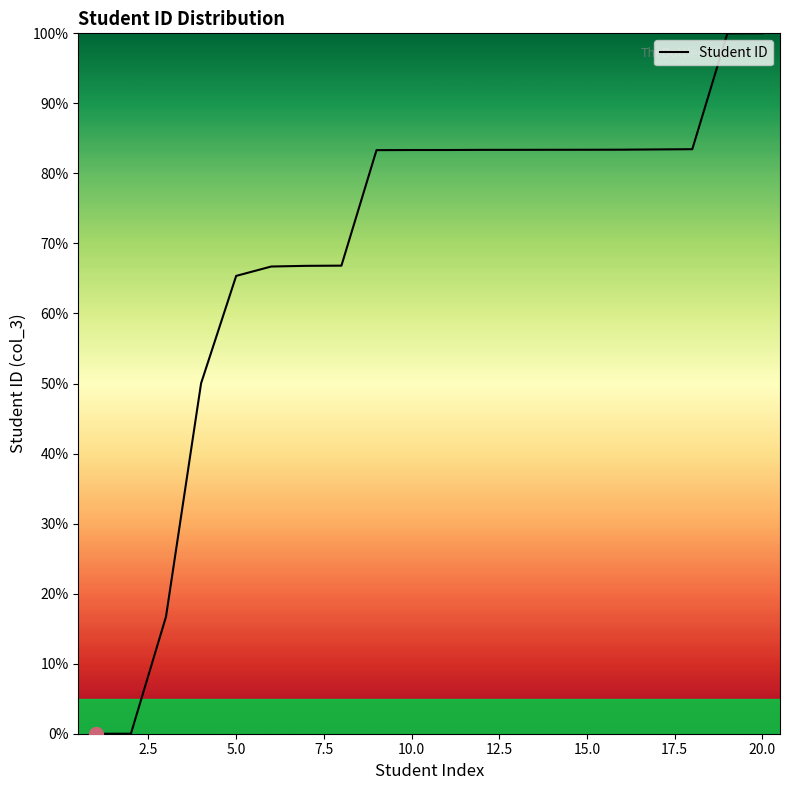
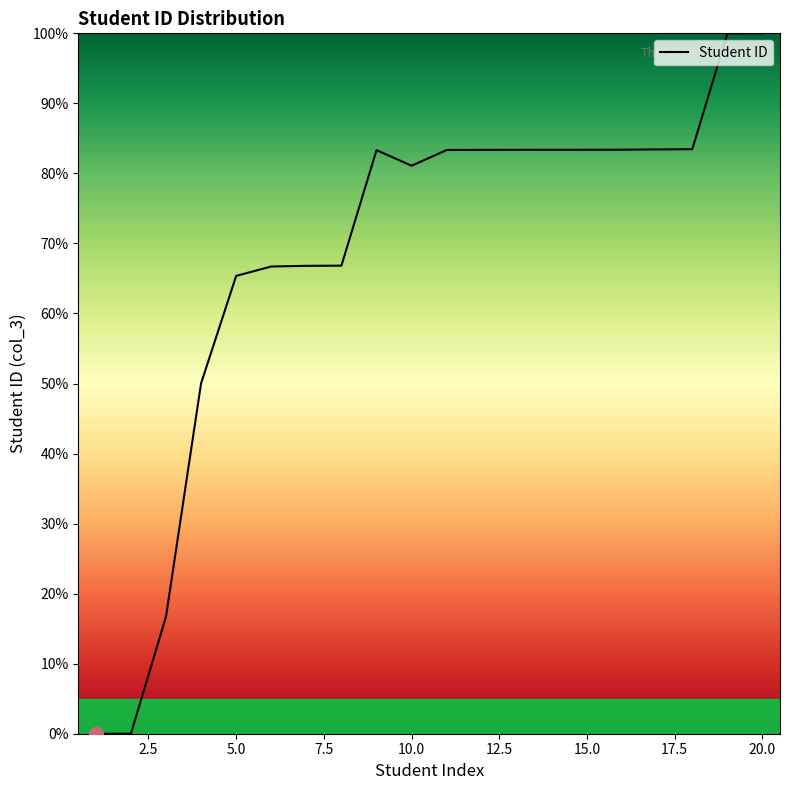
  {
    "Student ID": {
      "5.0": "65%",
-     "10.0": "83%",
+     "10.0": "81%",
      "15.0": "83%",
      "20.0": "100%"
    }
  }
